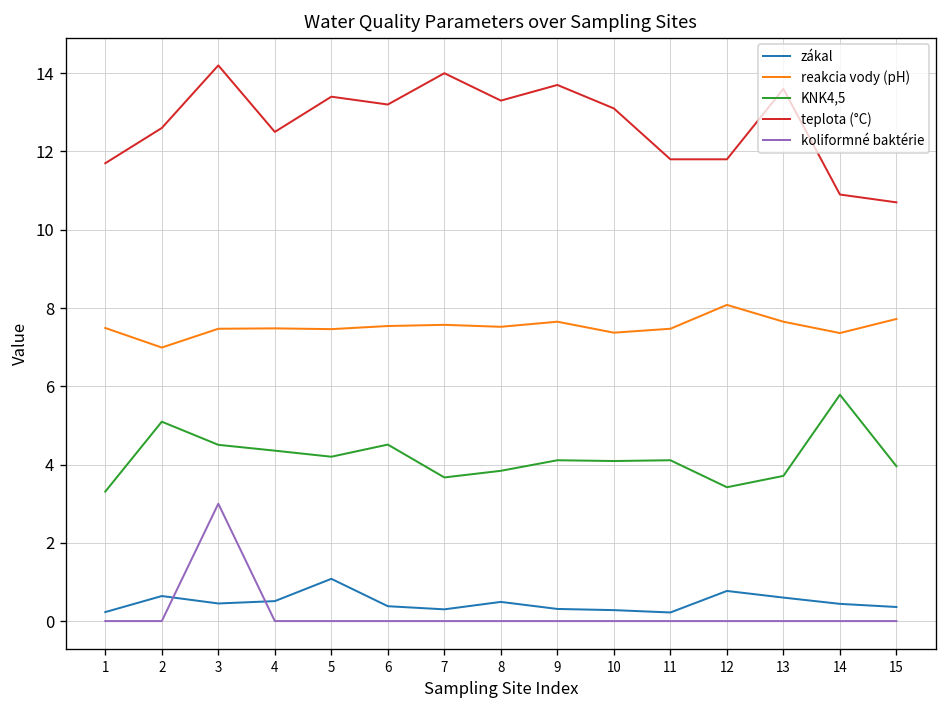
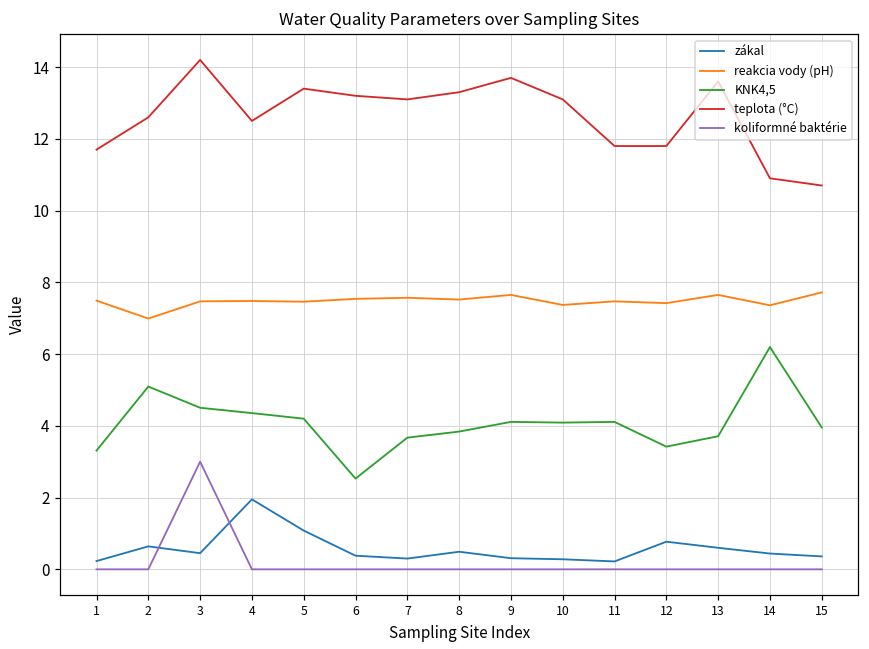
  {
    "zákal": {
      "1": 0.2,
      "2": 0.6,
      "3": 0.5,
-     "4": 0.5,
+     "4": 2.0,
      "5": 1.1,
      "6": 0.4,
      "7": 0.3,
      "8": 0.5,
      "9": 0.3,
      "10": 0.3,
      "11": 0.2,
      "12": 0.8,
      "13": 0.6,
      "14": 0.4,
      "15": 0.4
    },
    "reakcia vody (pH)": {
      "1": 7.5,
      "2": 7.0,
      "3": 7.5,
      "4": 7.5,
      "5": 7.5,
      "6": 7.5,
      "7": 7.6,
      "8": 7.5,
      "9": 7.7,
      "10": 7.4,
      "11": 7.5,
-     "12": 8.1,
+     "12": 7.4,
      "13": 7.7,
      "14": 7.4,
      "15": 7.7
    },
    "KNK4,5": {
      "1": 3.3,
      "2": 5.1,
      "3": 4.5,
      "4": 4.4,
      "5": 4.2,
-     "6": 4.5,
+     "6": 2.5,
      "7": 3.7,
      "8": 3.8,
      "9": 4.1,
      "10": 4.1,
      "11": 4.1,
      "12": 3.4,
      "13": 3.7,
-     "14": 5.8,
+     "14": 6.2,
      "15": 4.0
    },
    "teplota (°C)": {
      "1": 11.7,
      "2": 12.6,
      "3": 14.2,
      "4": 12.5,
      "5": 13.4,
      "6": 13.2,
-     "7": 14.0,
+     "7": 13.1,
      "8": 13.3,
      "9": 13.7,
      "10": 13.1,
      "11": 11.8,
      "12": 11.8,
      "14": 10.9,
      "15": 10.7
    },
    "koliformné baktérie": {
      "1": 0.0,
      "2": 0.0,
      "3": 3.0,
      "4": 0.0,
      "5": 0.0,
      "6": 0.0,
      "7": 0.0,
      "8": 0.0,
      "9": 0.0,
      "10": 0.0,
      "11": 0.0,
      "12": 0.0,
      "13": 0.0,
      "14": 0.0,
      "15": 0.0
    }
  }
